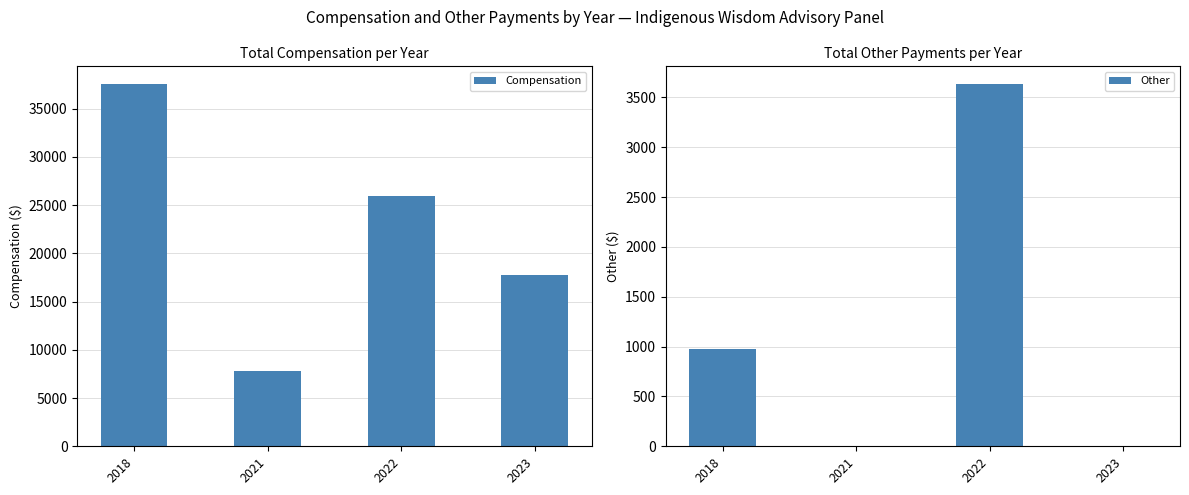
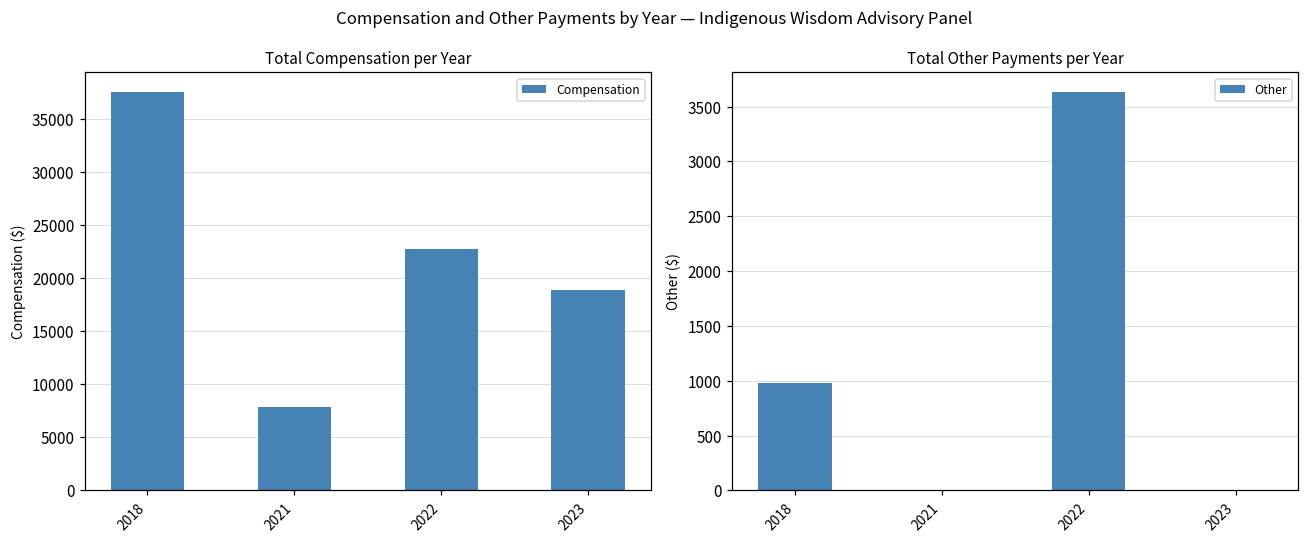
  {
    "Total Compensation per Year": {
      "2018": 38000,
      "2021": 8000,
-     "2022": 26000,
-     "2023": 18000
+     "2022": 23000,
+     "2023": 19000
    },
    "Total Other Payments per Year": {
      "2018": 1000,
      "2021": 0,
      "2022": 3600,
      "2023": 0
    }
  }
